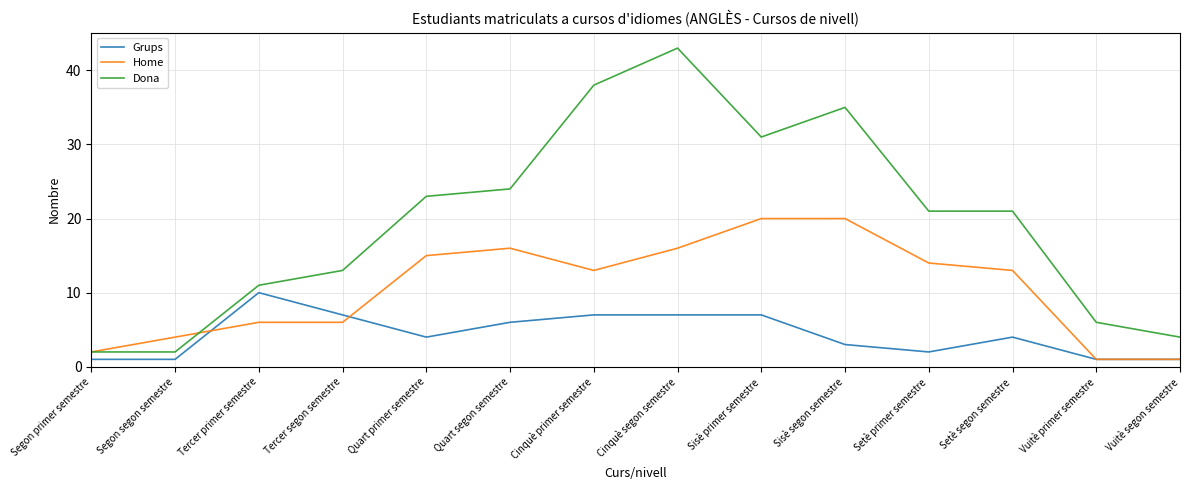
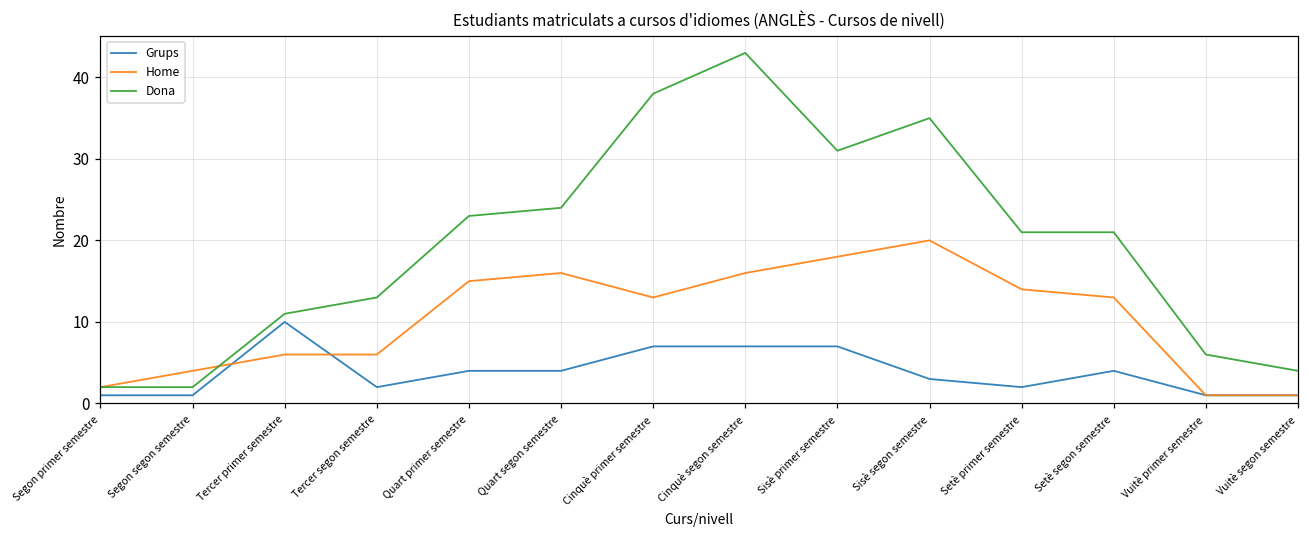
  {
    "Grups": {
      "Segon primer semestre": 1,
      "Segon segon semestre": 1,
      "Tercer primer semestre": 10,
-     "Tercer segon semestre": 7,
+     "Tercer segon semestre": 2,
      "Quart primer semestre": 4,
-     "Quart segon semestre": 6,
+     "Quart segon semestre": 4,
      "Cinquè primer semestre": 7,
      "Cinquè segon semestre": 7,
      "Sisè primer semestre": 7,
      "Sisè segon semestre": 3,
      "Setè primer semestre": 2,
      "Setè segon semestre": 4
    },
    "Home": {
      "Segon segon semestre": 4,
      "Tercer primer semestre": 6,
      "Tercer segon semestre": 6,
      "Quart primer semestre": 15,
      "Quart segon semestre": 16,
      "Cinquè primer semestre": 13,
      "Cinquè segon semestre": 16,
-     "Sisè primer semestre": 20,
+     "Sisè primer semestre": 18,
      "Sisè segon semestre": 20,
      "Setè primer semestre": 14,
      "Setè segon semestre": 13
    },
    "Dona": {
      "Segon segon semestre": 2,
      "Tercer primer semestre": 11,
      "Tercer segon semestre": 13,
      "Quart primer semestre": 23,
      "Quart segon semestre": 24,
      "Cinquè primer semestre": 38,
      "Cinquè segon semestre": 43,
      "Sisè primer semestre": 31,
      "Sisè segon semestre": 35,
      "Setè primer semestre": 21,
      "Setè segon semestre": 21,
      "Vuitè primer semestre": 6,
      "Vuitè segon semestre": 4
    }
  }
